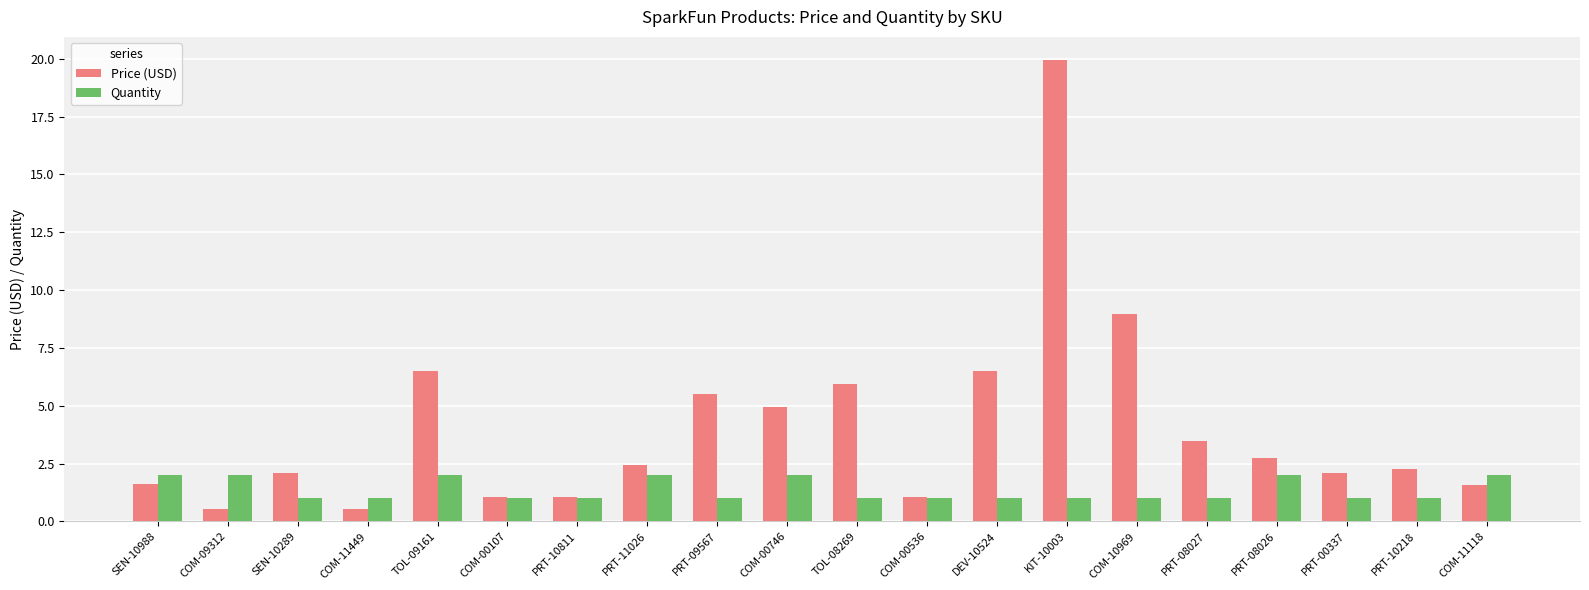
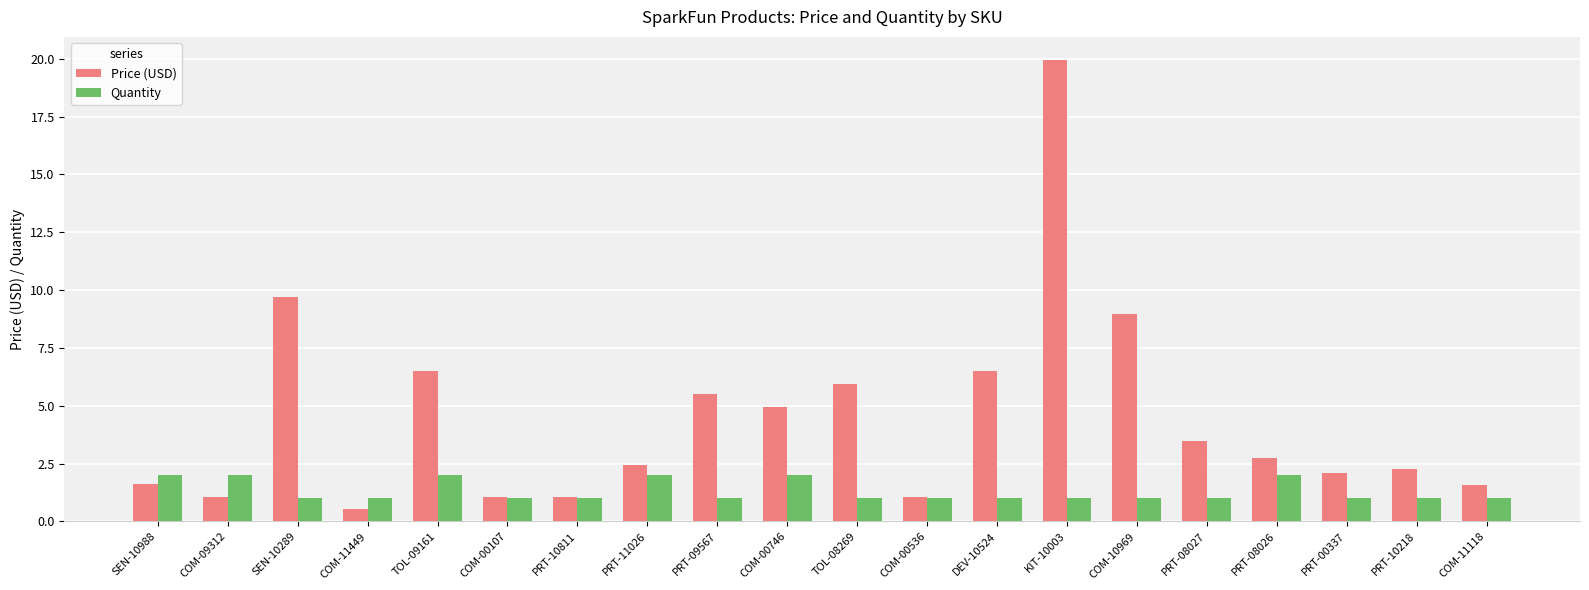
  {
    "Price (USD)": {
      "SEN-10988": 1.6,
-     "COM-09312": 0.5,
-     "SEN-10289": 2.1,
+     "COM-09312": 1.1,
+     "SEN-10289": 9.7,
      "COM-11449": 0.6,
      "TOL-09161": 6.5,
      "COM-00107": 1.1,
      "PRT-10811": 1.1,
      "PRT-11026": 2.5,
      "PRT-09567": 5.5,
      "COM-00746": 5.0,
      "TOL-08269": 6.0,
      "COM-00536": 1.1,
      "DEV-10524": 6.5,
      "KIT-10003": 20.0,
      "COM-10969": 9.0,
      "PRT-08027": 3.5,
      "PRT-08026": 2.8,
      "PRT-00337": 2.1,
      "PRT-10218": 2.3,
      "COM-11118": 1.6
    },
    "Quantity": {
      "SEN-10988": 2,
      "COM-09312": 2,
      "SEN-10289": 1,
      "COM-11449": 1,
      "TOL-09161": 2,
      "COM-00107": 1,
      "PRT-10811": 1,
      "PRT-11026": 2,
      "PRT-09567": 1,
      "COM-00746": 2,
      "TOL-08269": 1,
      "COM-00536": 1,
      "DEV-10524": 1,
      "KIT-10003": 1,
      "COM-10969": 1,
      "PRT-08027": 1,
      "PRT-08026": 2,
      "PRT-00337": 1,
      "PRT-10218": 1,
-     "COM-11118": 2
+     "COM-11118": 1
    }
  }
